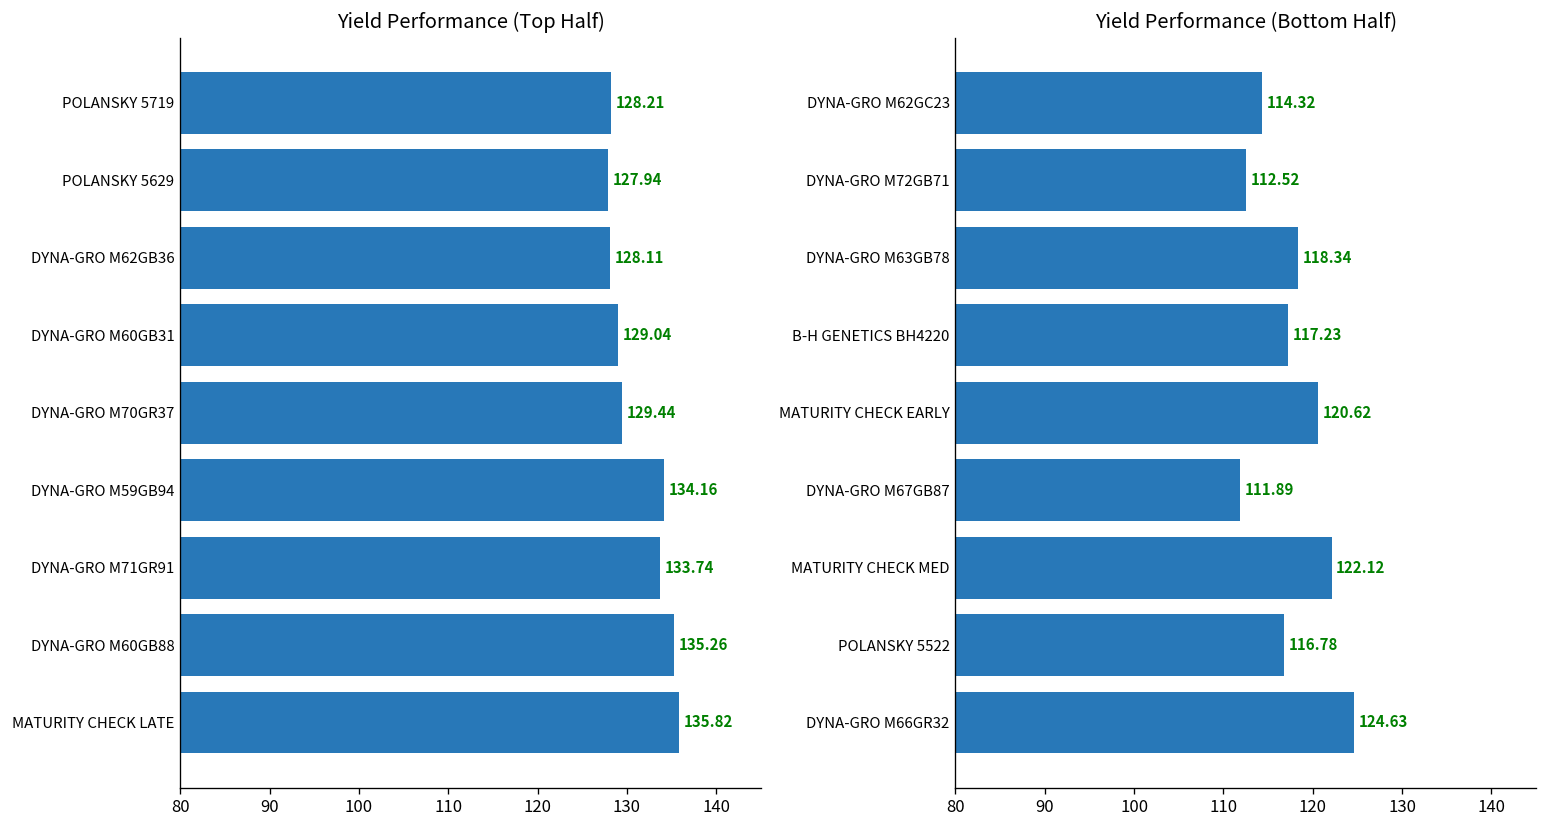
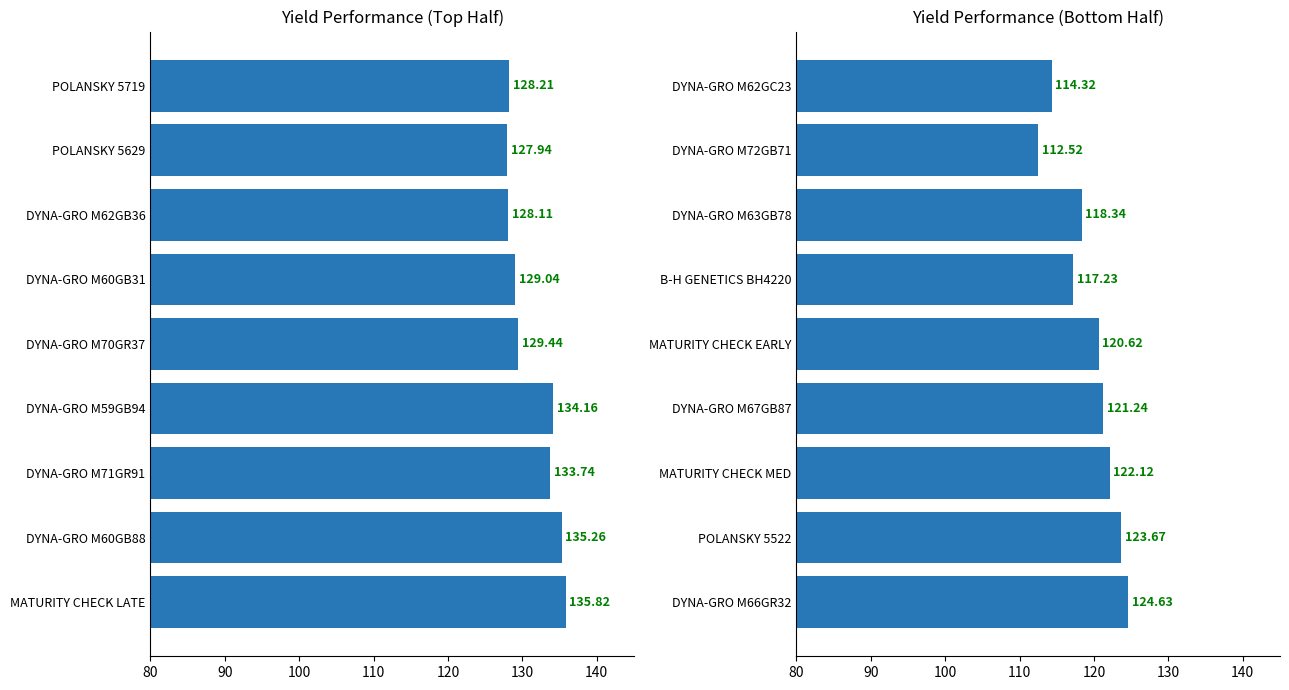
  {
    "Yield Performance (Top Half)": {
      "POLANSKY 5719": 128.21,
      "POLANSKY 5629": 127.94,
      "DYNA-GRO M62GB36": 128.11,
      "DYNA-GRO M60GB31": 129.04,
      "DYNA-GRO M70GR37": 129.44,
      "DYNA-GRO M59GB94": 134.16,
      "DYNA-GRO M71GR91": 133.74,
      "DYNA-GRO M60GB88": 135.26,
      "MATURITY CHECK LATE": 135.82
    },
    "Yield Performance (Bottom Half)": {
      "DYNA-GRO M62GC23": 114.32,
      "DYNA-GRO M72GB71": 112.52,
      "DYNA-GRO M63GB78": 118.34,
      "B-H GENETICS BH4220": 117.23,
      "MATURITY CHECK EARLY": 120.62,
-     "DYNA-GRO M67GB87": 111.89,
+     "DYNA-GRO M67GB87": 121.24,
      "MATURITY CHECK MED": 122.12,
-     "POLANSKY 5522": 116.78,
+     "POLANSKY 5522": 123.67,
      "DYNA-GRO M66GR32": 124.63
    }
  }
